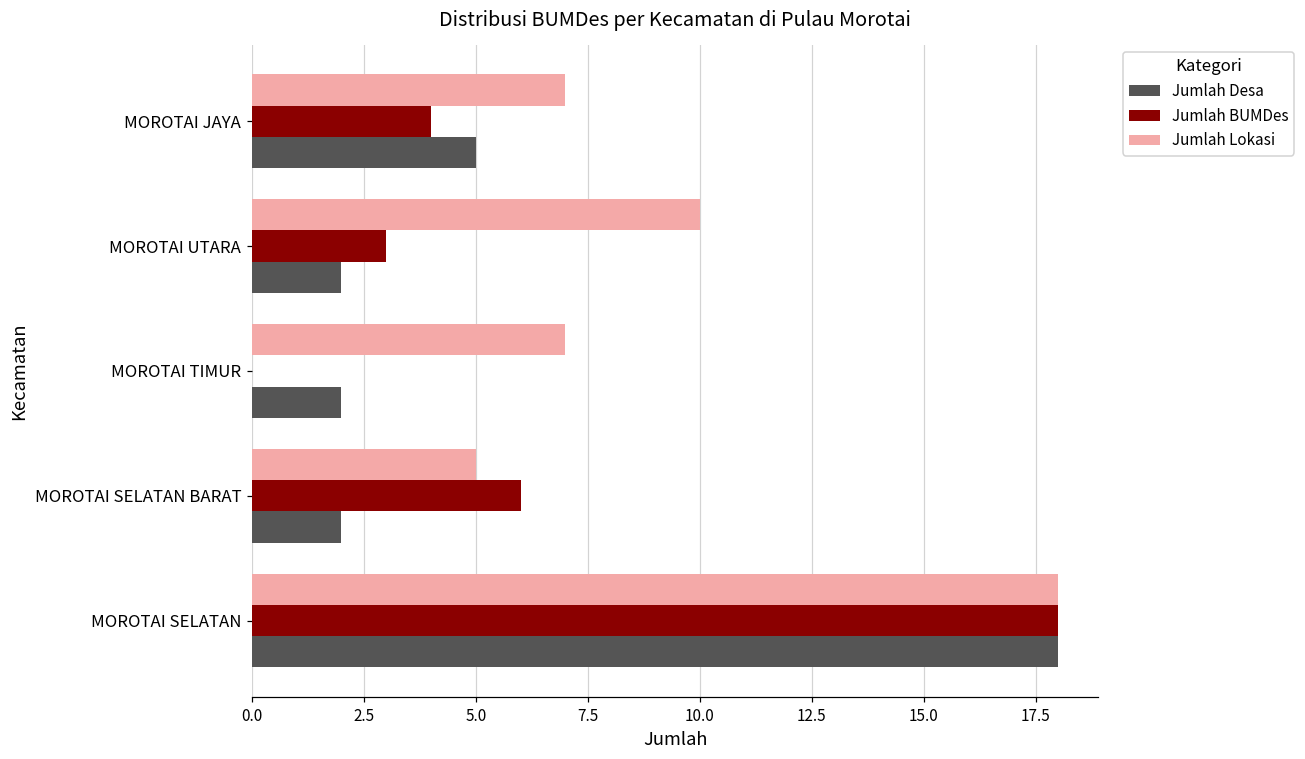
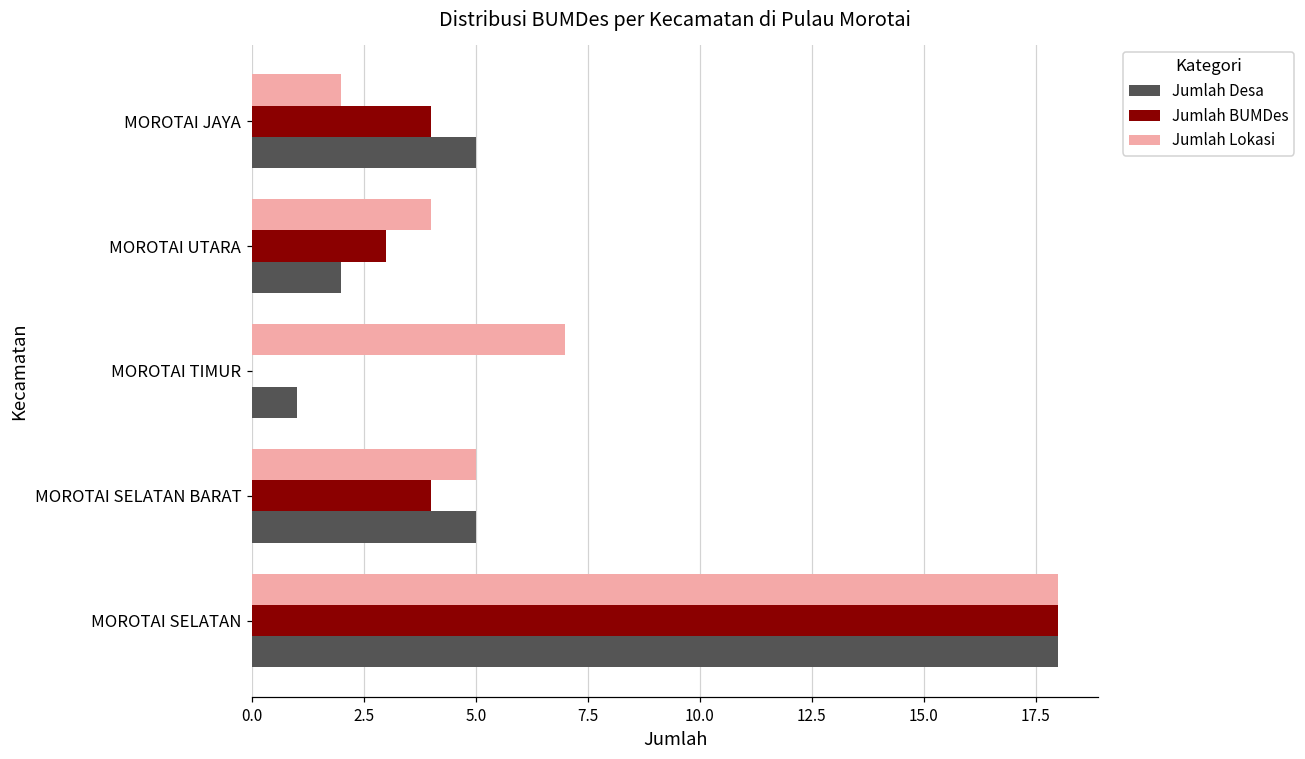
  {
    "Jumlah Desa": {
      "MOROTAI JAYA": 5,
      "MOROTAI UTARA": 2,
-     "MOROTAI TIMUR": 2,
-     "MOROTAI SELATAN BARAT": 2,
+     "MOROTAI TIMUR": 1,
+     "MOROTAI SELATAN BARAT": 5,
      "MOROTAI SELATAN": 18
    },
    "Jumlah BUMDes": {
      "MOROTAI JAYA": 4,
      "MOROTAI UTARA": 3,
      "MOROTAI TIMUR": 0,
-     "MOROTAI SELATAN BARAT": 6,
+     "MOROTAI SELATAN BARAT": 4,
      "MOROTAI SELATAN": 18
    },
    "Jumlah Lokasi": {
-     "MOROTAI JAYA": 7,
-     "MOROTAI UTARA": 10,
+     "MOROTAI JAYA": 2,
+     "MOROTAI UTARA": 4,
      "MOROTAI TIMUR": 7,
      "MOROTAI SELATAN BARAT": 5,
      "MOROTAI SELATAN": 18
    }
  }
